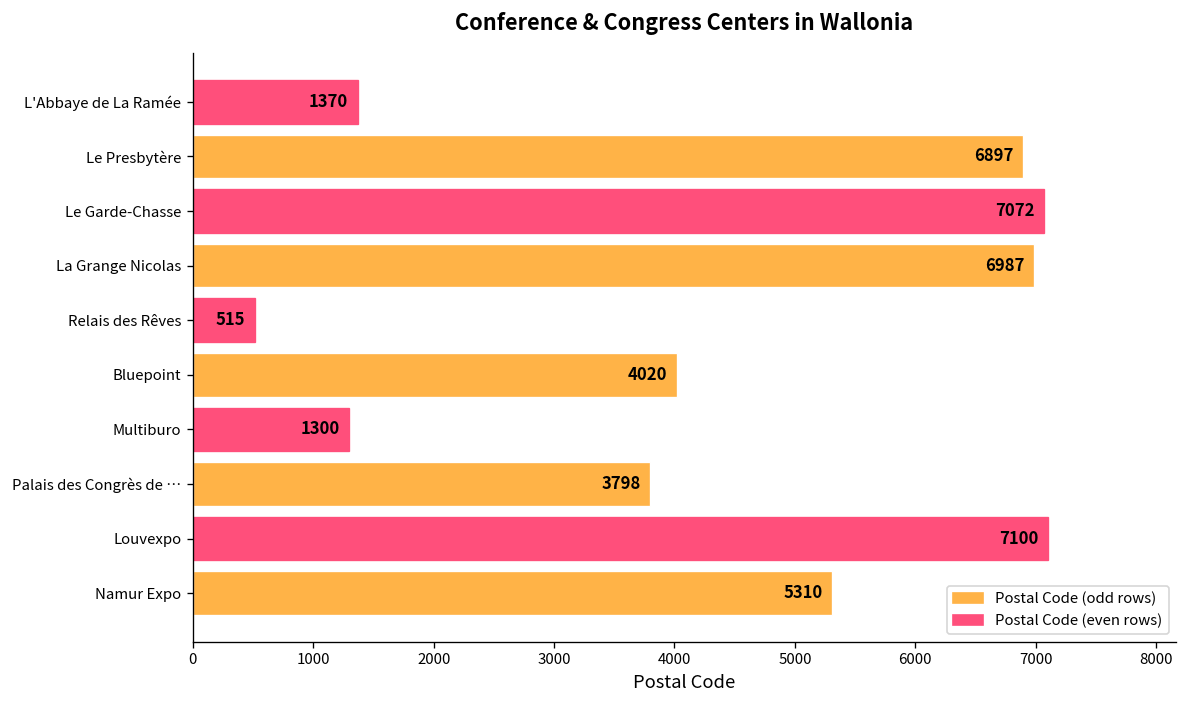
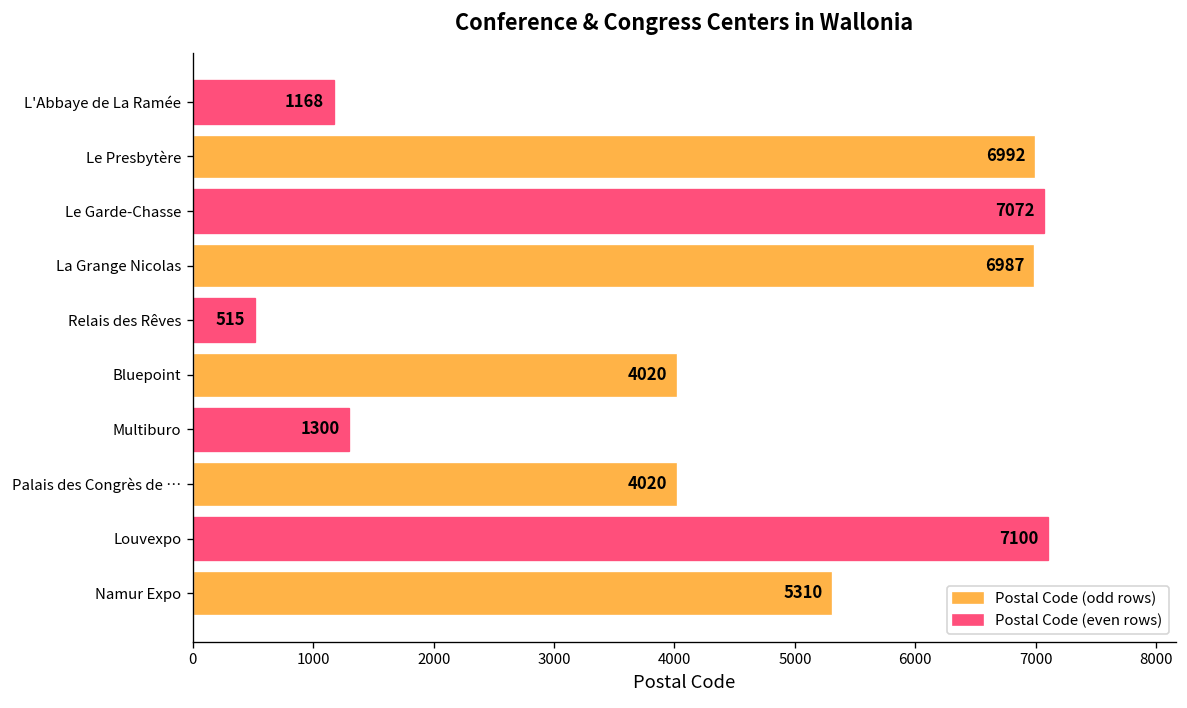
  {
-   "L'Abbaye de La Ramée": 1370,
-   "Le Presbytère": 6897,
+   "L'Abbaye de La Ramée": 1168,
+   "Le Presbytère": 6992,
    "Le Garde-Chasse": 7072,
    "La Grange Nicolas": 6987,
    "Relais des Rêves": 515,
    "Bluepoint": 4020,
    "Multiburo": 1300,
-   "Palais des Congrès de …": 3798,
+   "Palais des Congrès de …": 4020,
    "Louvexpo": 7100,
    "Namur Expo": 5310
  }
